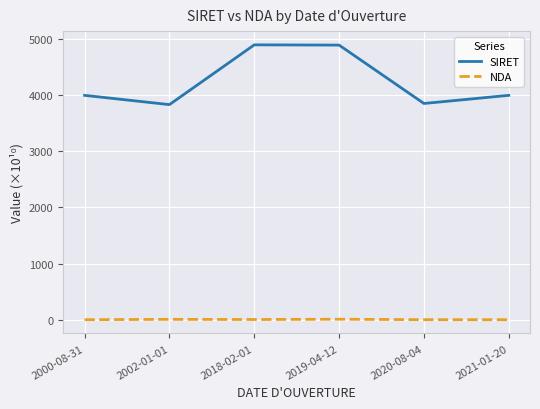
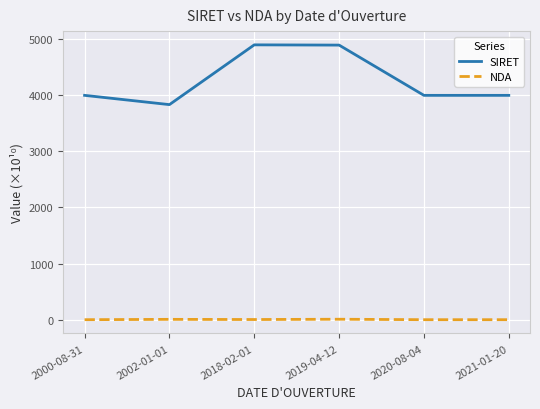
  {
    "SIRET": {
      "2000-08-31": 4000,
      "2002-01-01": 3800,
      "2018-02-01": 4900,
      "2019-04-12": 4900,
-     "2020-08-04": 3900,
+     "2020-08-04": 4000,
      "2021-01-20": 4000
    },
    "NDA": {
      "2000-08-31": 0,
      "2002-01-01": 0,
      "2018-02-01": 0,
      "2019-04-12": 0,
      "2020-08-04": 0,
      "2021-01-20": 0
    }
  }
